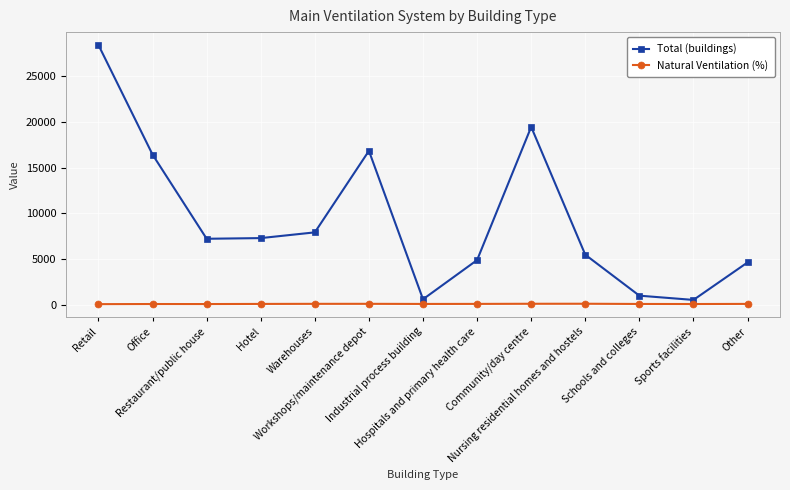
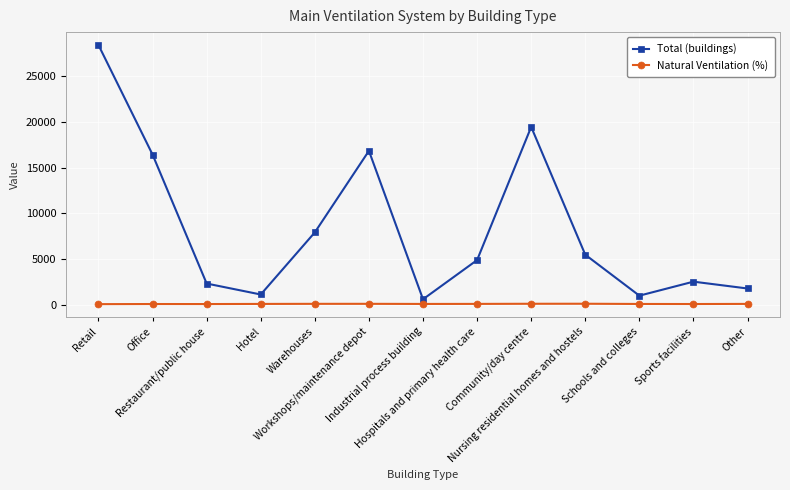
  {
    "Total (buildings)": {
      "Retail": 28000,
      "Office": 16000,
-     "Restaurant/public house": 7000,
-     "Hotel": 7000,
+     "Restaurant/public house": 2000,
+     "Hotel": 1000,
      "Warehouses": 8000,
      "Workshops/maintenance depot": 17000,
      "Industrial process building": 1000,
      "Hospitals and primary health care": 5000,
      "Community/day centre": 19000,
      "Nursing residential homes and hostels": 5000,
      "Schools and colleges": 1000,
-     "Sports facilities": 1000,
-     "Other": 5000
+     "Sports facilities": 3000,
+     "Other": 2000
    },
    "Natural Ventilation (%)": {
      "Retail": 0,
      "Office": 0,
      "Restaurant/public house": 0,
      "Hotel": 0,
      "Warehouses": 0,
      "Workshops/maintenance depot": 0,
      "Industrial process building": 0,
      "Hospitals and primary health care": 0,
      "Community/day centre": 0,
      "Nursing residential homes and hostels": 0,
      "Schools and colleges": 0,
      "Sports facilities": 0,
      "Other": 0
    }
  }
